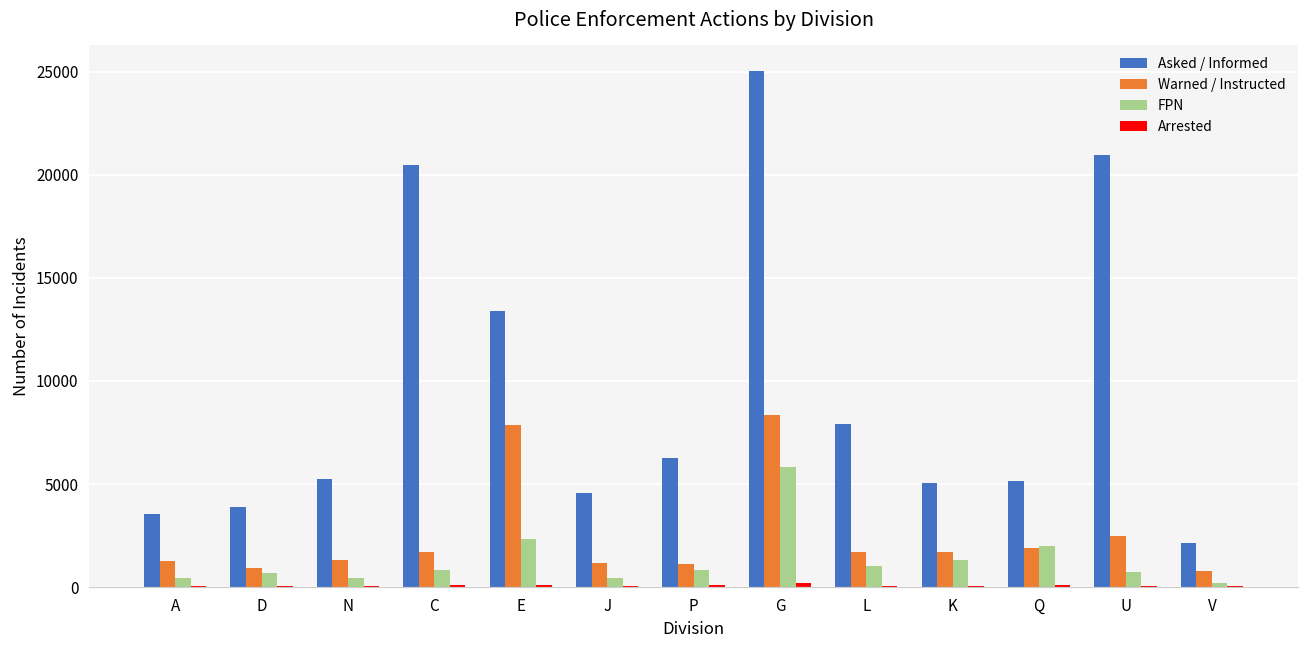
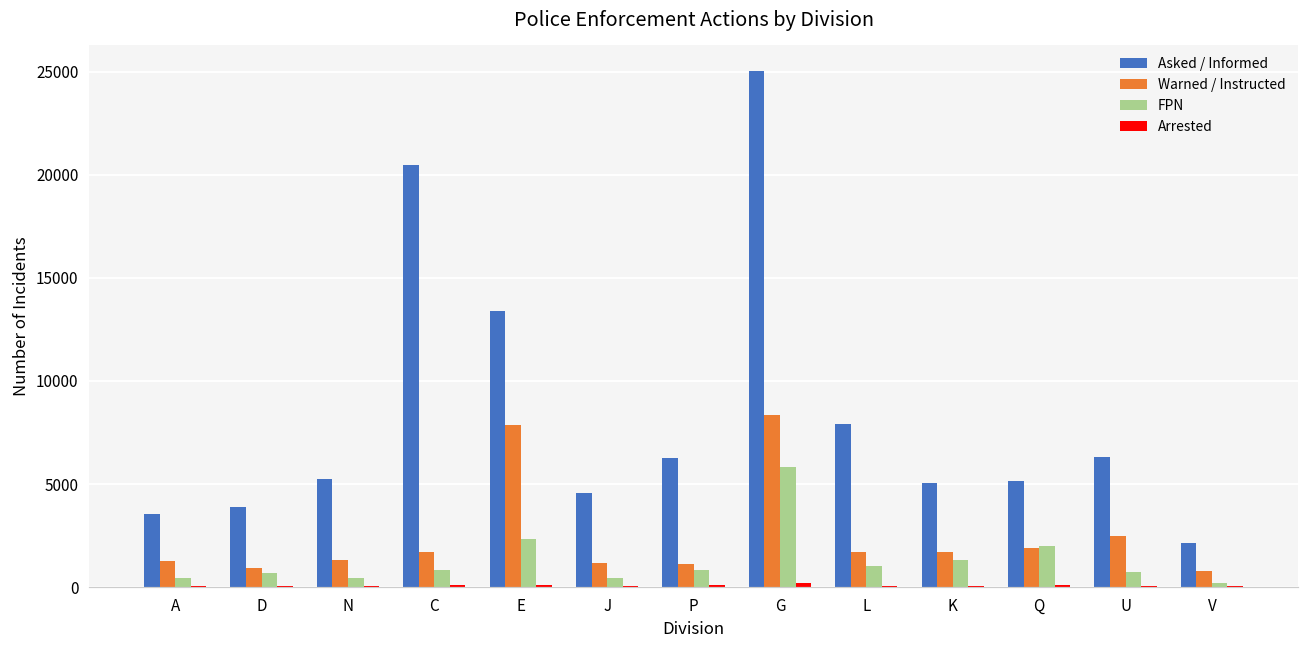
  {
    "Asked / Informed": {
      "A": 3500,
      "D": 3900,
      "N": 5200,
      "C": 20500,
      "E": 13400,
      "J": 4600,
      "P": 6300,
      "G": 25100,
      "L": 7900,
      "K": 5100,
      "Q": 5100,
-     "U": 21000,
+     "U": 6300,
      "V": 2200
    },
    "Warned / Instructed": {
      "A": 1300,
      "D": 900,
      "N": 1300,
      "C": 1700,
      "E": 7900,
      "J": 1200,
      "P": 1100,
      "G": 8400,
      "L": 1700,
      "K": 1700,
      "Q": 1900,
      "U": 2500,
      "V": 800
    },
    "FPN": {
      "A": 400,
      "D": 700,
      "N": 400,
      "C": 800,
      "E": 2300,
      "J": 500,
      "P": 800,
      "G": 5800,
      "L": 1000,
      "K": 1300,
      "Q": 2000,
      "U": 700,
      "V": 200
    },
    "Arrested": {
      "G": 200
    }
  }
